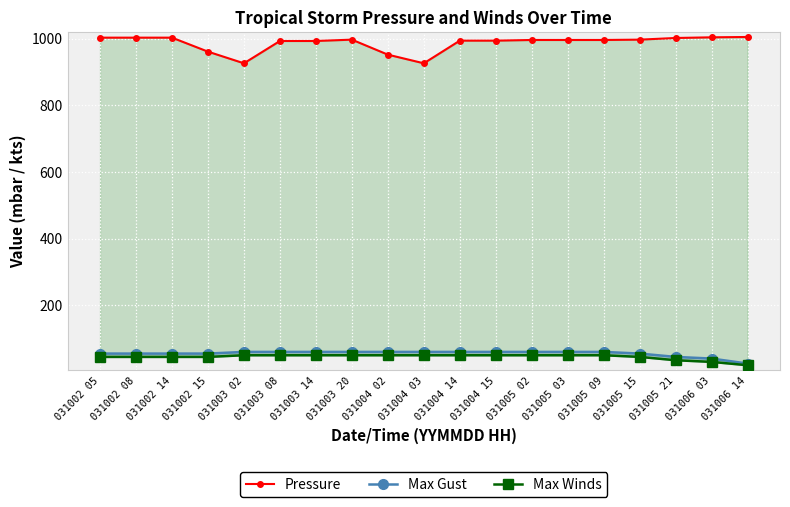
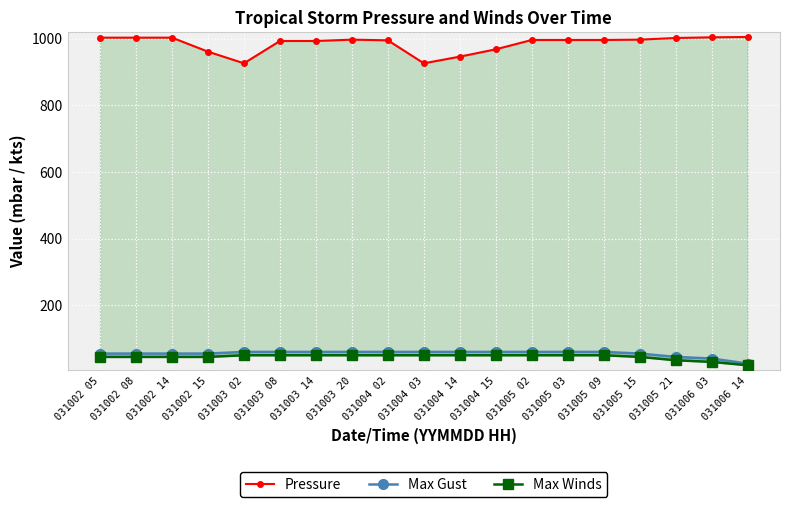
  {
    "Pressure": {
      "031002 05": 1000,
      "031002 08": 1000,
      "031002 14": 1000,
      "031002 15": 960,
      "031003 02": 930,
      "031003 08": 990,
      "031003 14": 990,
      "031003 20": 1000,
-     "031004 02": 950,
+     "031004 02": 1000,
      "031004 03": 930,
-     "031004 14": 990,
-     "031004 15": 990,
+     "031004 14": 950,
+     "031004 15": 970,
      "031005 02": 1000,
      "031005 03": 1000,
      "031005 09": 1000,
      "031005 15": 1000,
      "031005 21": 1000,
      "031006 03": 1000,
      "031006 14": 1010
    },
    "Max Gust": {
      "031002 05": 60,
      "031002 08": 60,
      "031002 14": 60,
      "031002 15": 60,
      "031003 02": 60,
      "031003 08": 60,
      "031003 14": 60,
      "031003 20": 60,
      "031004 02": 60,
      "031004 03": 60,
      "031004 14": 60,
      "031004 15": 60,
      "031005 02": 60,
      "031005 03": 60,
      "031005 09": 60,
      "031005 15": 60,
      "031005 21": 50,
      "031006 03": 40
    },
    "Max Winds": {
      "031002 05": 50,
      "031002 08": 50,
      "031002 14": 50,
      "031002 15": 50,
      "031003 02": 50,
      "031003 08": 50,
      "031003 14": 50,
      "031003 20": 50,
      "031004 02": 50,
      "031004 03": 50,
      "031004 14": 50,
      "031004 15": 50,
      "031005 02": 50,
      "031005 03": 50,
      "031005 09": 50,
      "031005 15": 50,
      "031005 21": 40,
      "031006 03": 30
    }
  }
